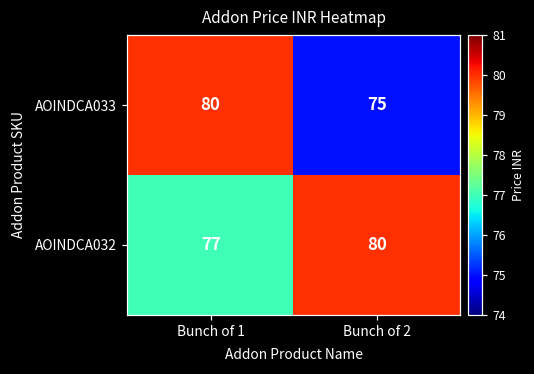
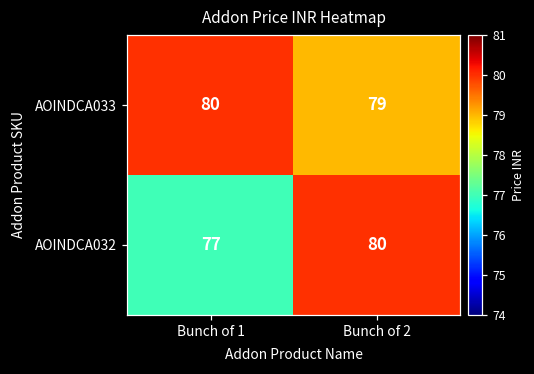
  {
    "AOINDCA033": {
      "Bunch of 1": 80,
-     "Bunch of 2": 75
+     "Bunch of 2": 79
    },
    "AOINDCA032": {
      "Bunch of 1": 77,
      "Bunch of 2": 80
    }
  }
